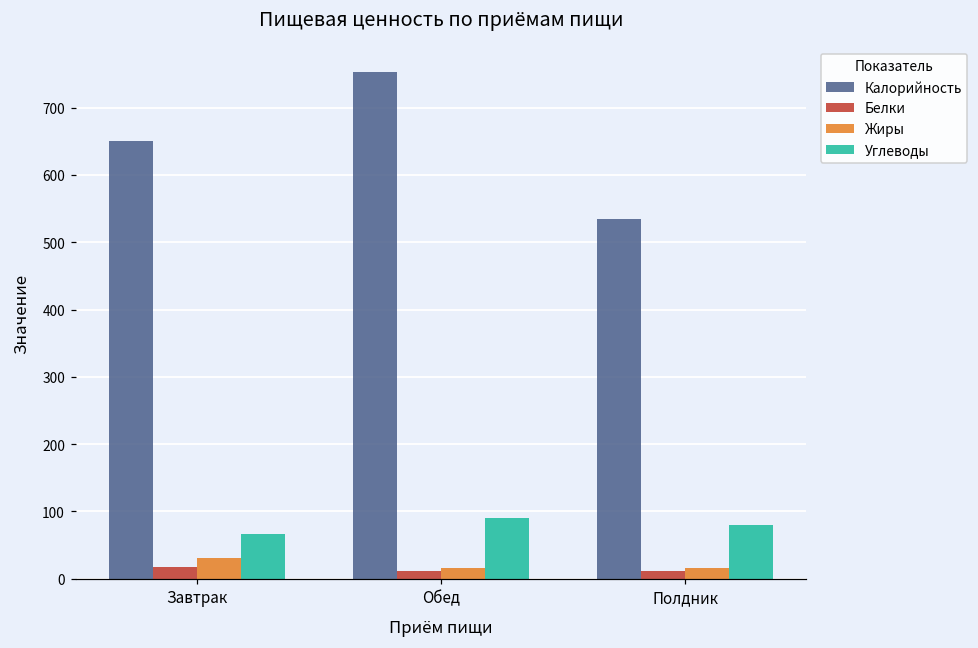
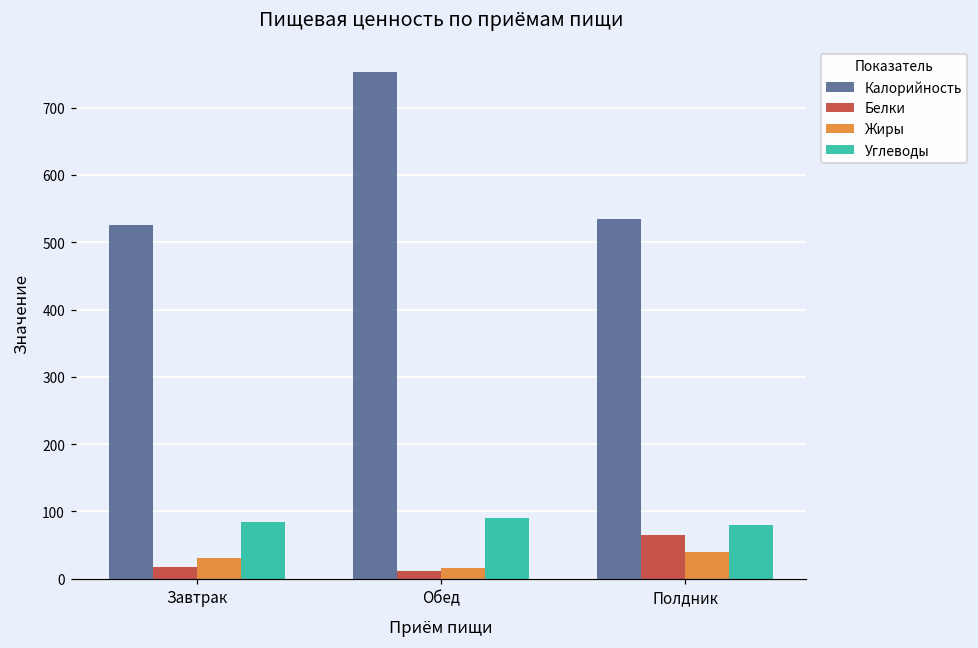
  {
    "Калорийность": {
-     "Завтрак": 650,
+     "Завтрак": 530,
      "Обед": 750,
      "Полдник": 530
    },
    "Белки": {
      "Завтрак": 20,
      "Обед": 10,
-     "Полдник": 10
+     "Полдник": 70
    },
    "Жиры": {
      "Завтрак": 30,
      "Обед": 20,
-     "Полдник": 20
+     "Полдник": 40
    },
    "Углеводы": {
-     "Завтрак": 70,
+     "Завтрак": 90,
      "Обед": 90,
      "Полдник": 80
    }
  }
